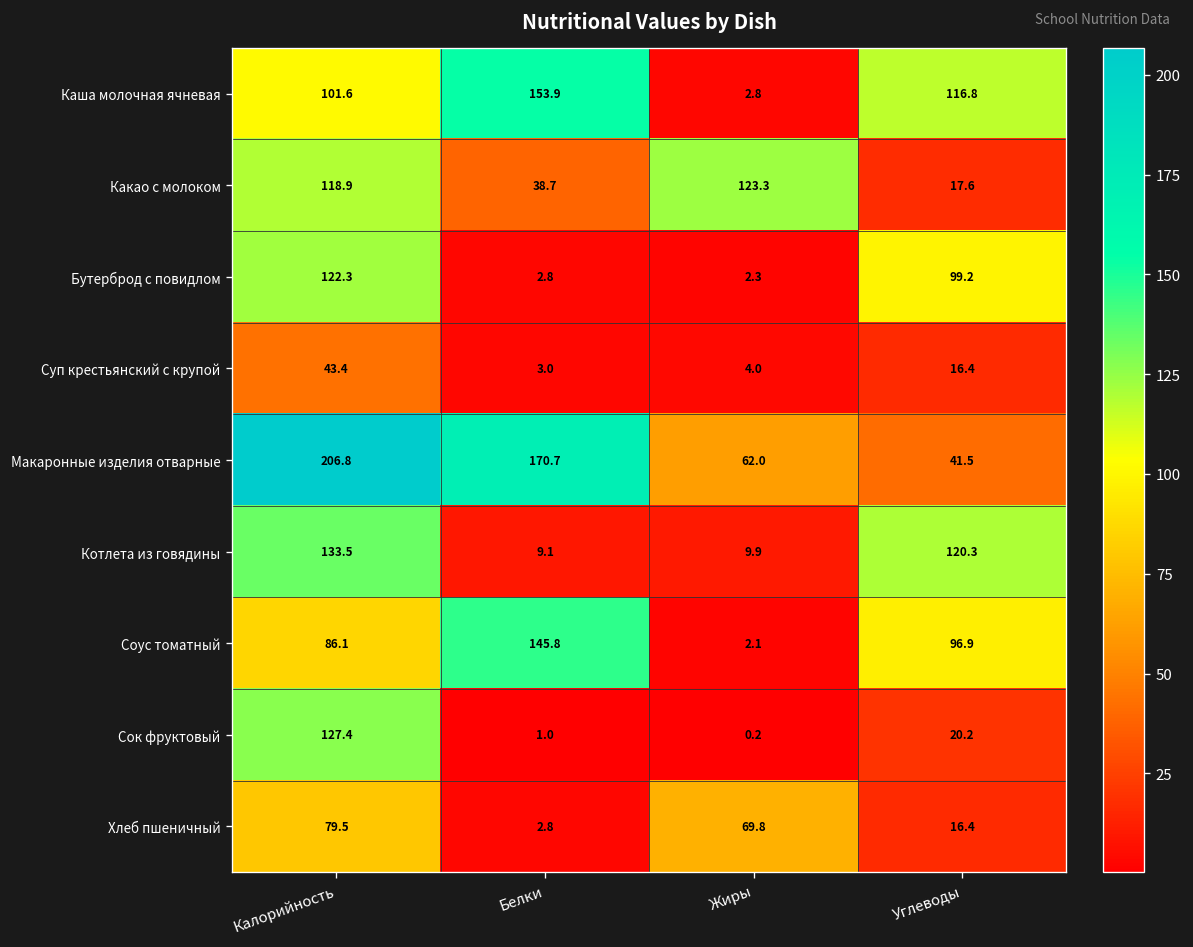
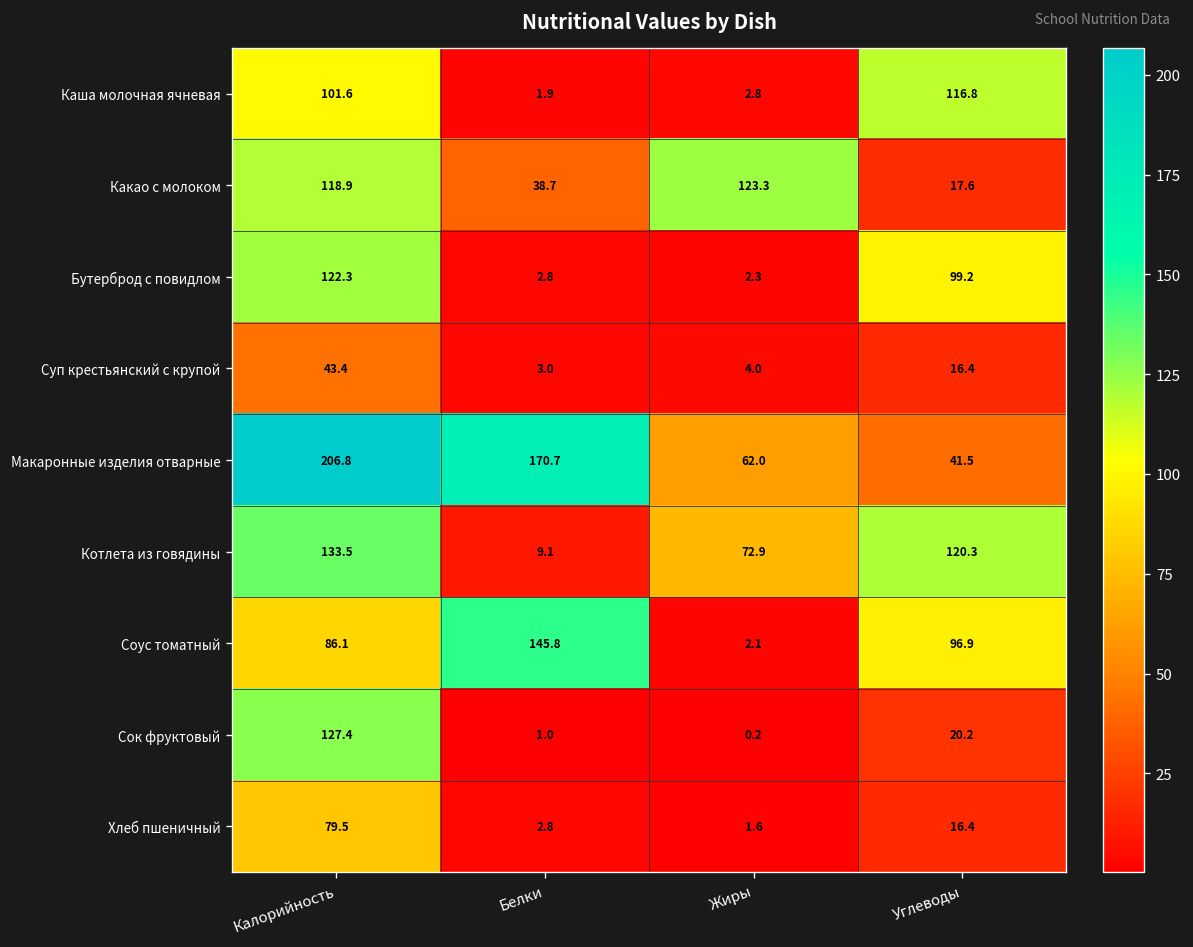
  {
    "Каша молочная ячневая": {
      "Калорийность": 101.6,
-     "Белки": 153.9,
+     "Белки": 1.9,
      "Жиры": 2.8,
      "Углеводы": 116.8
    },
    "Какао с молоком": {
      "Калорийность": 118.9,
      "Белки": 38.7,
      "Жиры": 123.3,
      "Углеводы": 17.6
    },
    "Бутерброд с повидлом": {
      "Калорийность": 122.3,
      "Белки": 2.8,
      "Жиры": 2.3,
      "Углеводы": 99.2
    },
    "Суп крестьянский с крупой": {
      "Калорийность": 43.4,
      "Белки": 3.0,
      "Жиры": 4.0,
      "Углеводы": 16.4
    },
    "Макаронные изделия отварные": {
      "Калорийность": 206.8,
      "Белки": 170.7,
      "Жиры": 62.0,
      "Углеводы": 41.5
    },
    "Котлета из говядины": {
      "Калорийность": 133.5,
      "Белки": 9.1,
-     "Жиры": 9.9,
+     "Жиры": 72.9,
      "Углеводы": 120.3
    },
    "Соус томатный": {
      "Калорийность": 86.1,
      "Белки": 145.8,
      "Жиры": 2.1,
      "Углеводы": 96.9
    },
    "Сок фруктовый": {
      "Калорийность": 127.4,
      "Белки": 1.0,
      "Жиры": 0.2,
      "Углеводы": 20.2
    },
    "Хлеб пшеничный": {
      "Калорийность": 79.5,
      "Белки": 2.8,
-     "Жиры": 69.8,
+     "Жиры": 1.6,
      "Углеводы": 16.4
    }
  }
